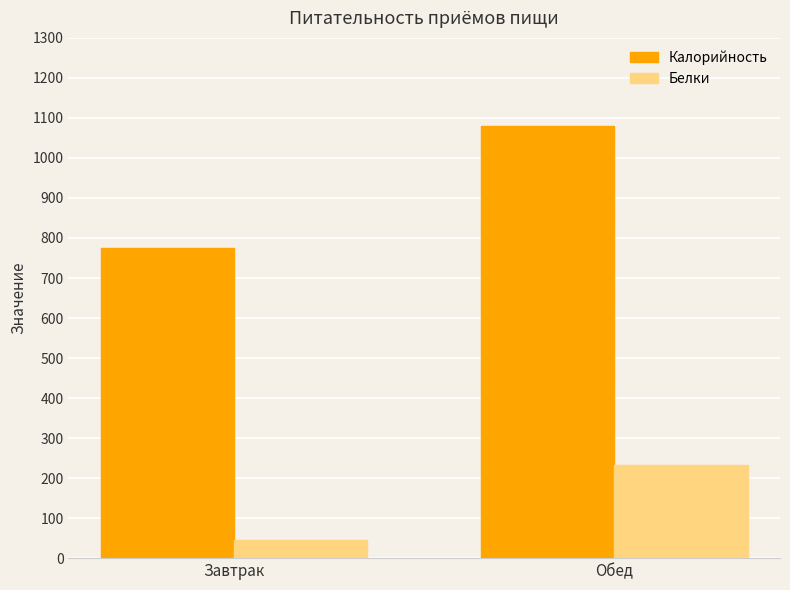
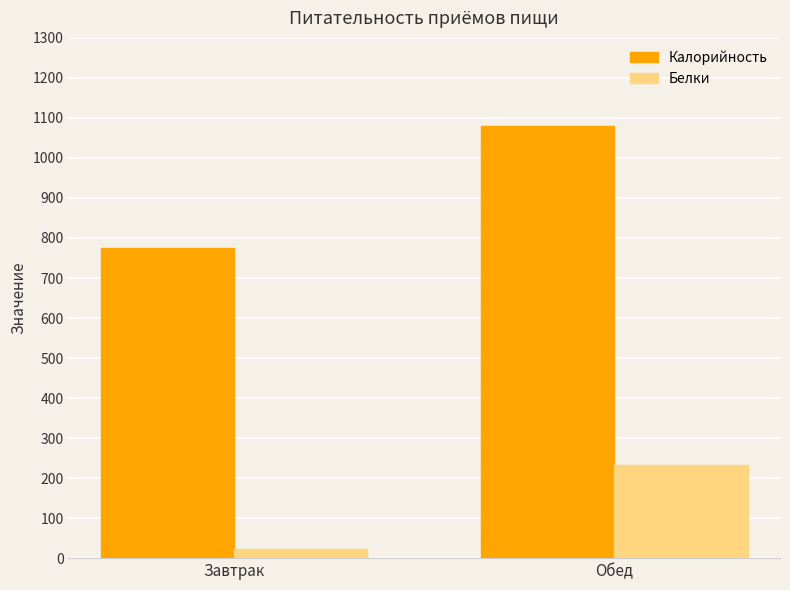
  {
    "Калорийность": {
      "Завтрак": 780,
      "Обед": 1080
    },
    "Белки": {
-     "Завтрак": 50,
+     "Завтрак": 20,
      "Обед": 230
    }
  }
